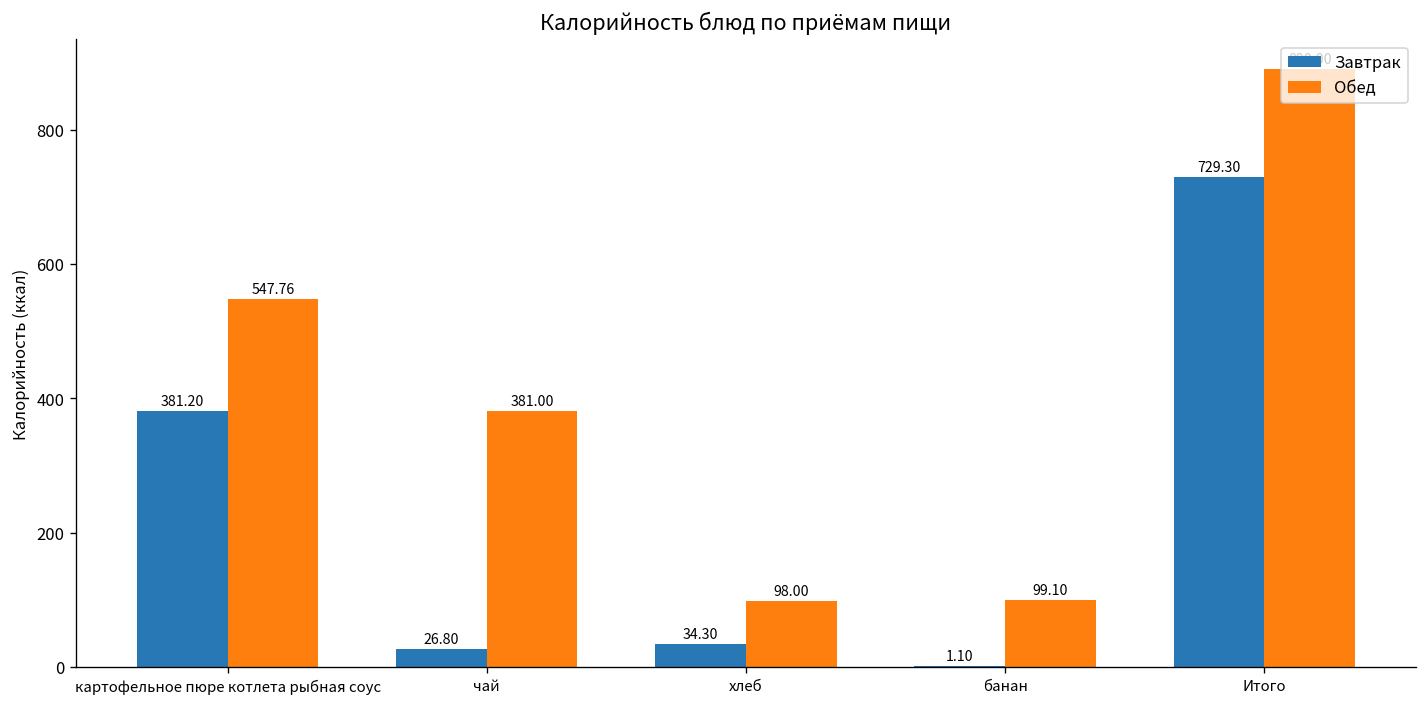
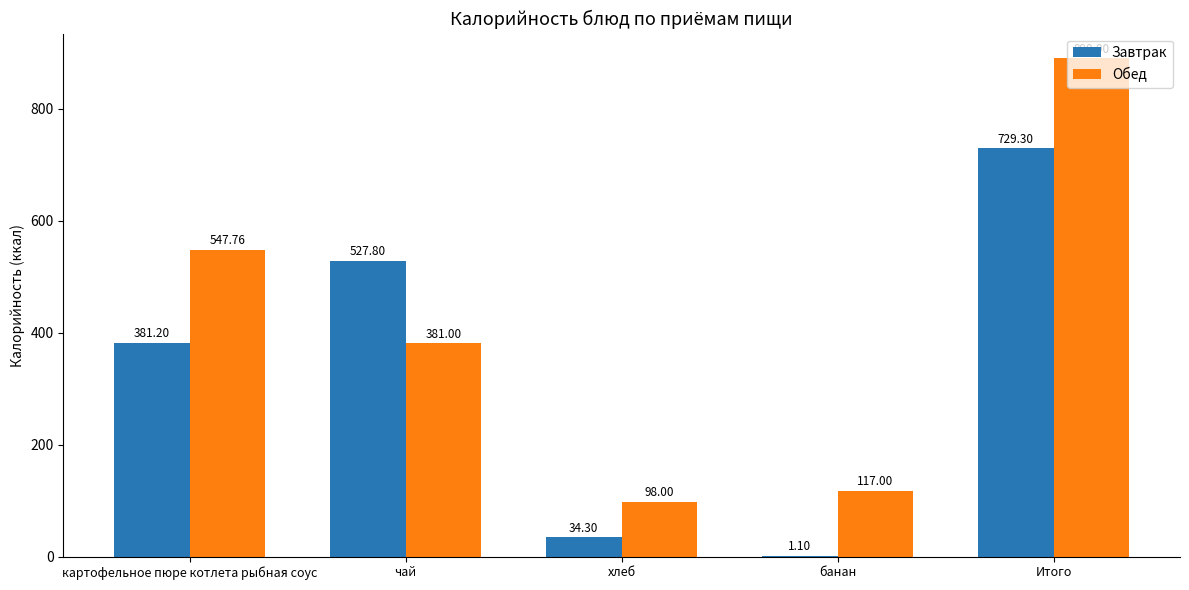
  {
    "Завтрак": {
      "картофельное пюре котлета рыбная соус": 381.20,
-     "чай": 26.80,
+     "чай": 527.80,
      "хлеб": 34.30,
      "банан": 1.10,
      "Итого": 729.30
    },
    "Обед": {
      "картофельное пюре котлета рыбная соус": 547.76,
      "чай": 381.00,
      "хлеб": 98.00,
-     "банан": 99.10
+     "банан": 117.00
    }
  }
